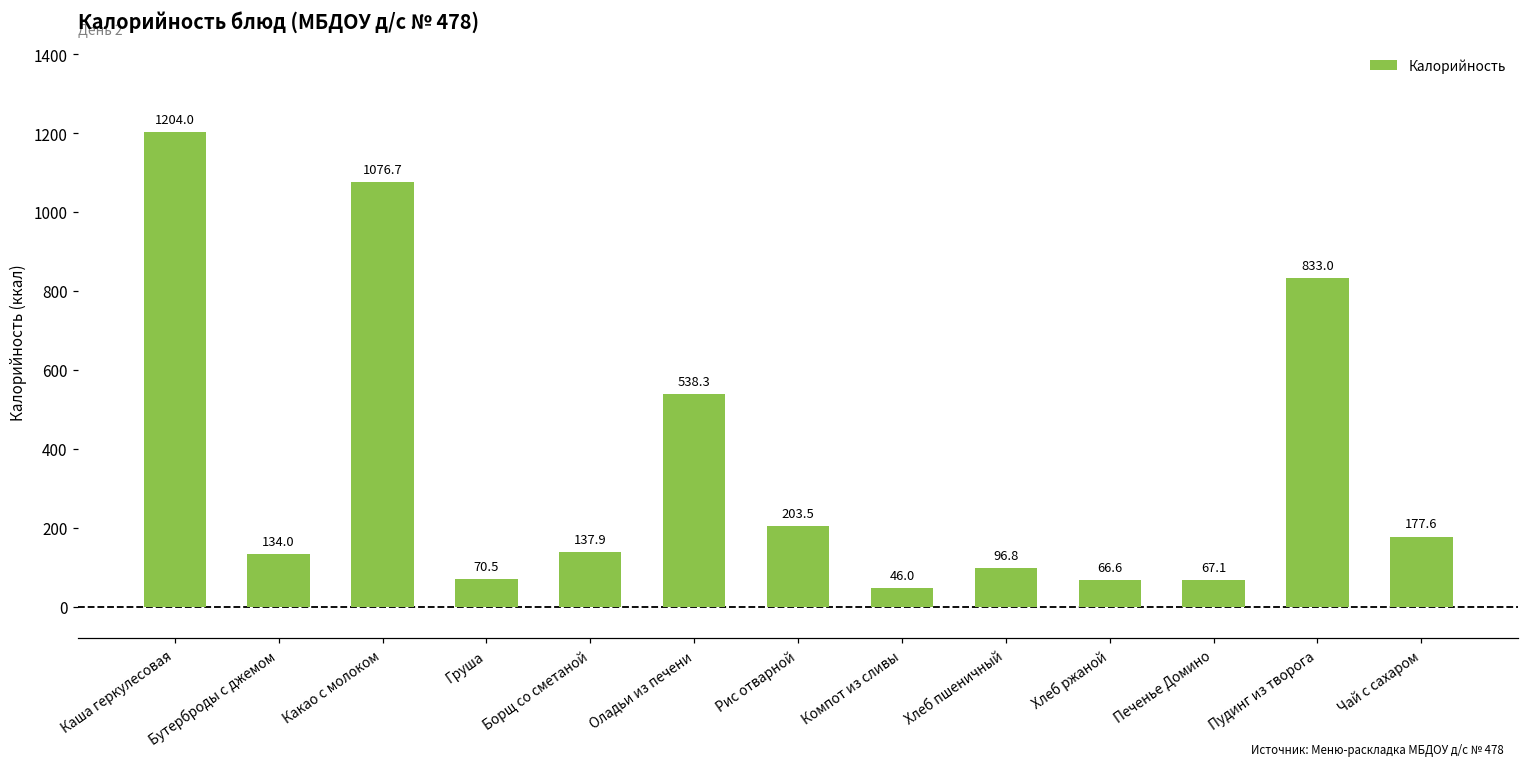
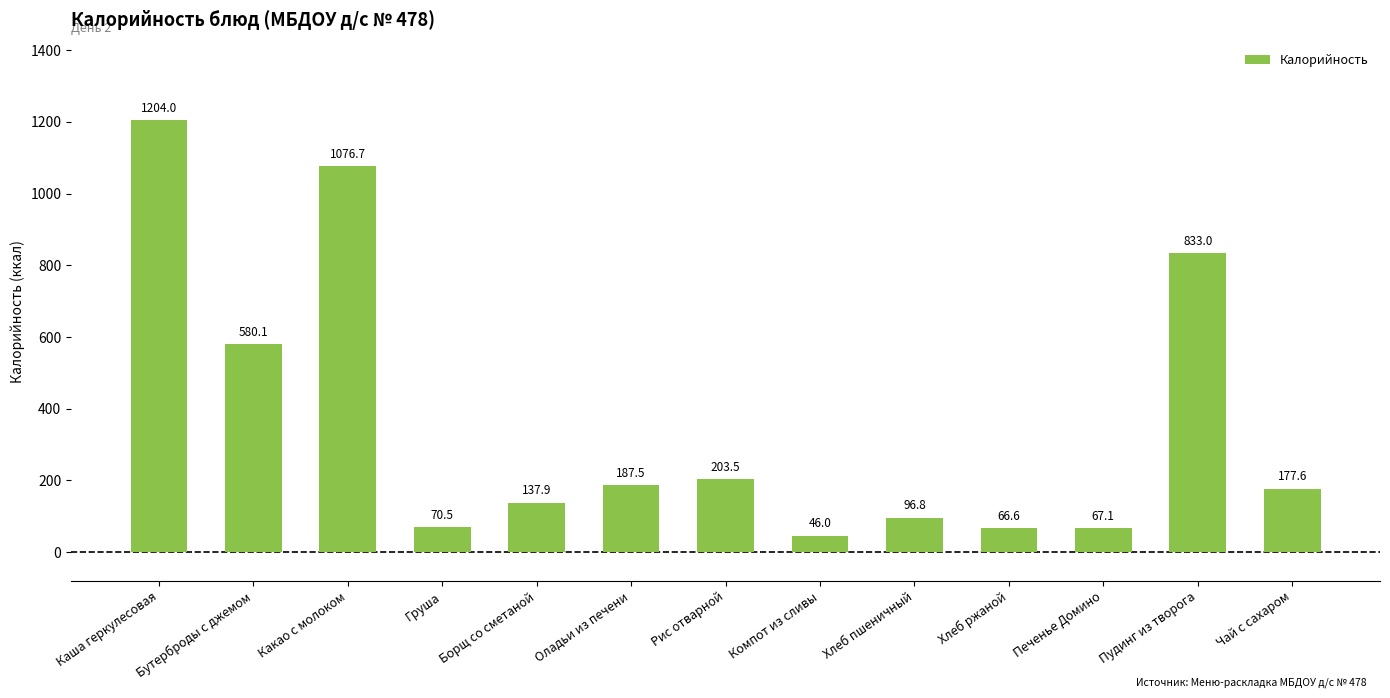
  {
    "Каша геркулесовая": 1204.0,
-   "Бутерброды с джемом": 134.0,
+   "Бутерброды с джемом": 580.1,
    "Какао с молоком": 1076.7,
    "Груша": 70.5,
    "Борщ со сметаной": 137.9,
-   "Оладьи из печени": 538.3,
+   "Оладьи из печени": 187.5,
    "Рис отварной": 203.5,
    "Компот из сливы": 46.0,
    "Хлеб пшеничный": 96.8,
    "Хлеб ржаной": 66.6,
    "Печенье Домино": 67.1,
    "Пудинг из творога": 833.0,
    "Чай с сахаром": 177.6
  }
